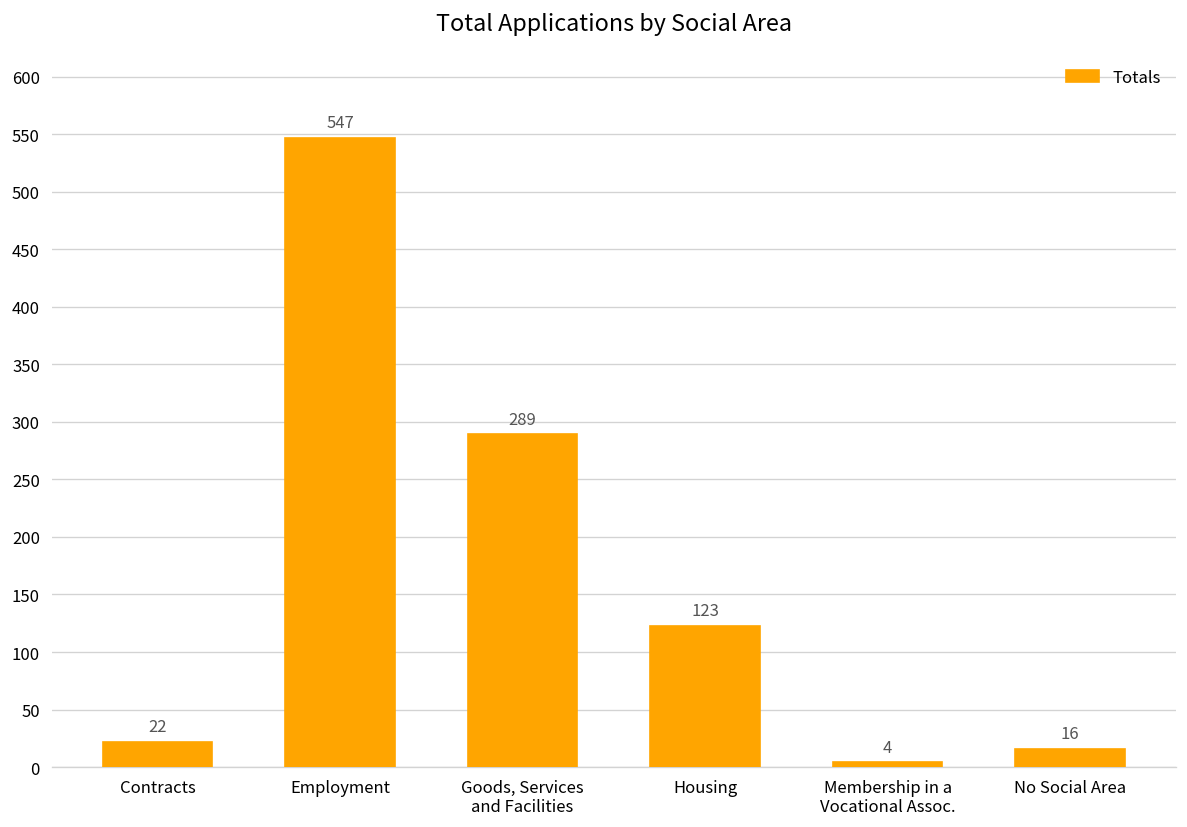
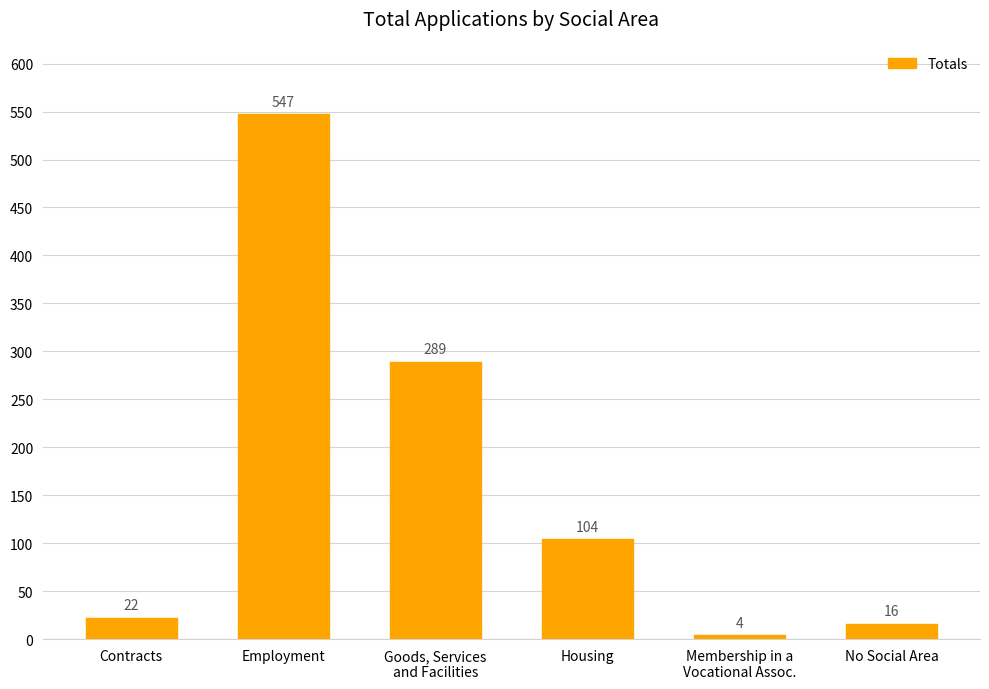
  {
    "Contracts": 22,
    "Employment": 547,
    "Goods, Services and Facilities": 289,
-   "Housing": 123,
+   "Housing": 104,
    "Membership in a Vocational Assoc.": 4,
    "No Social Area": 16
  }
